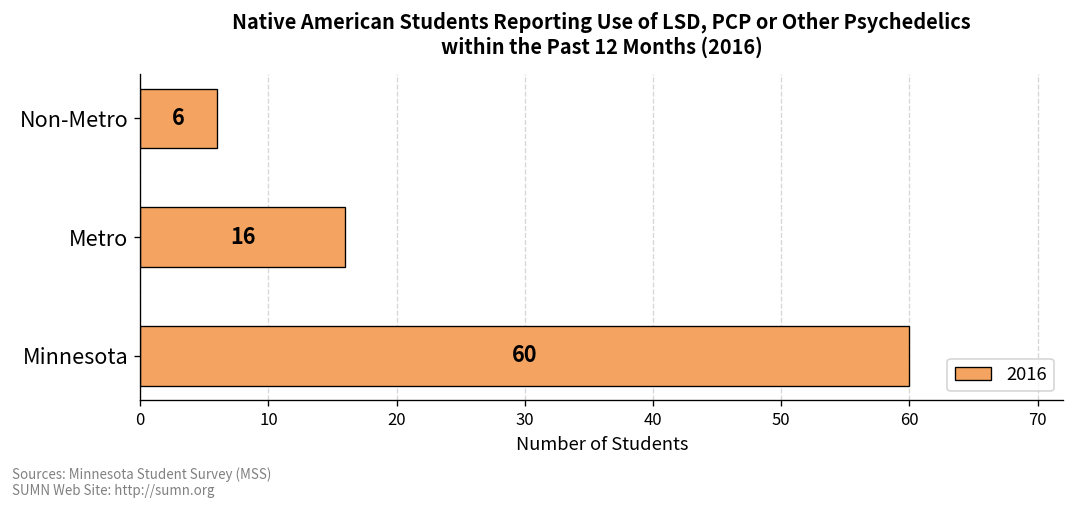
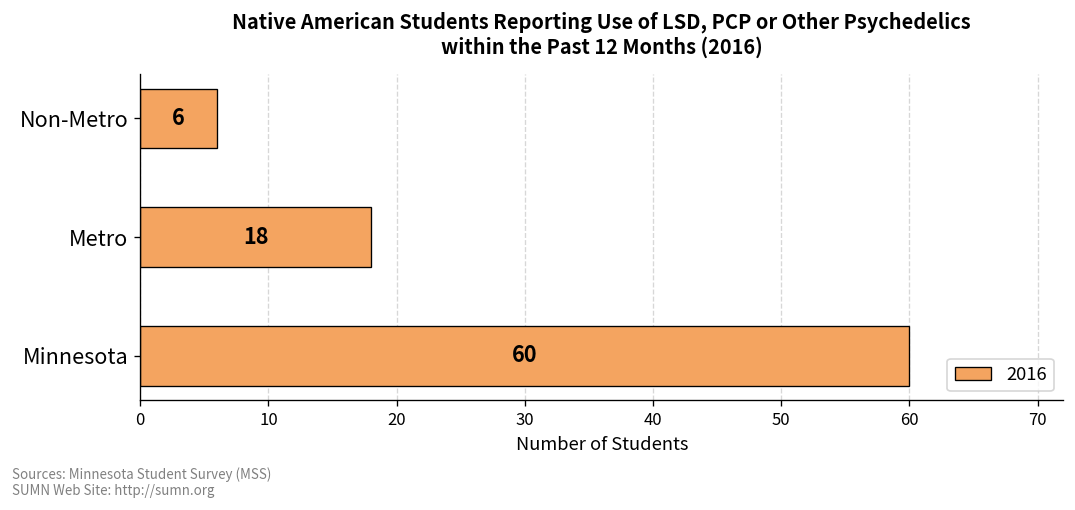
  {
    "Non-Metro": 6,
-   "Metro": 16,
+   "Metro": 18,
    "Minnesota": 60
  }
